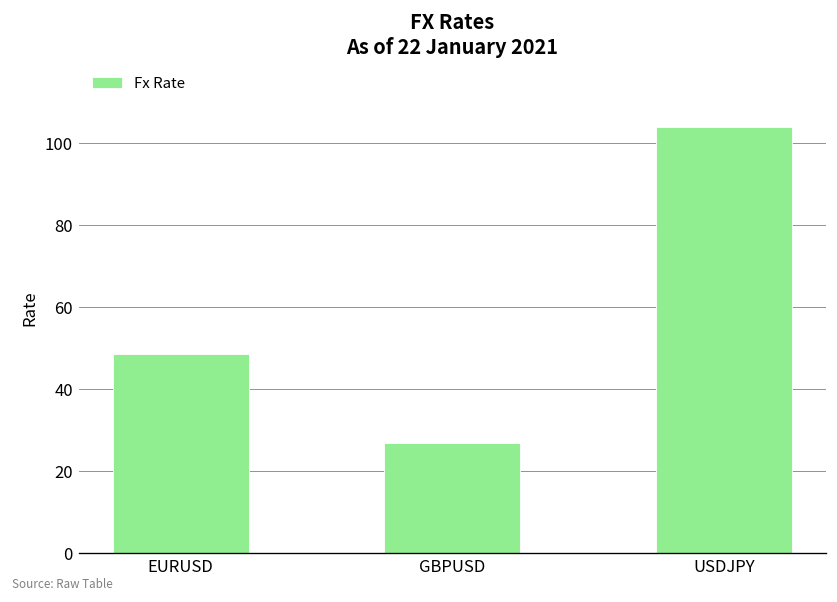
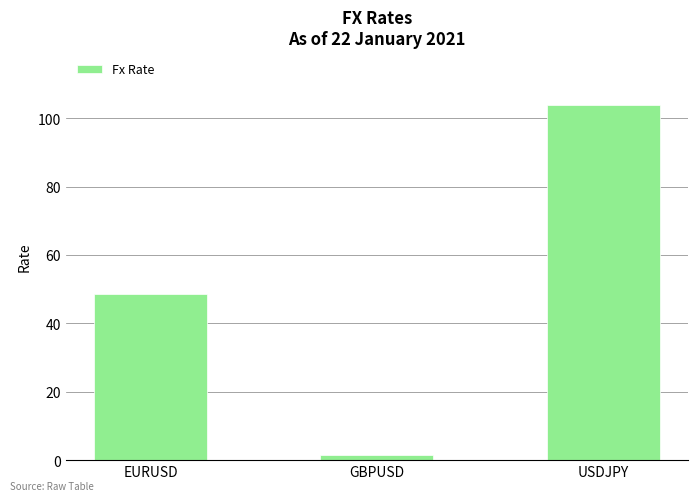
  {
    "EURUSD": 48,
-   "GBPUSD": 27,
+   "GBPUSD": 1,
    "USDJPY": 104
  }
